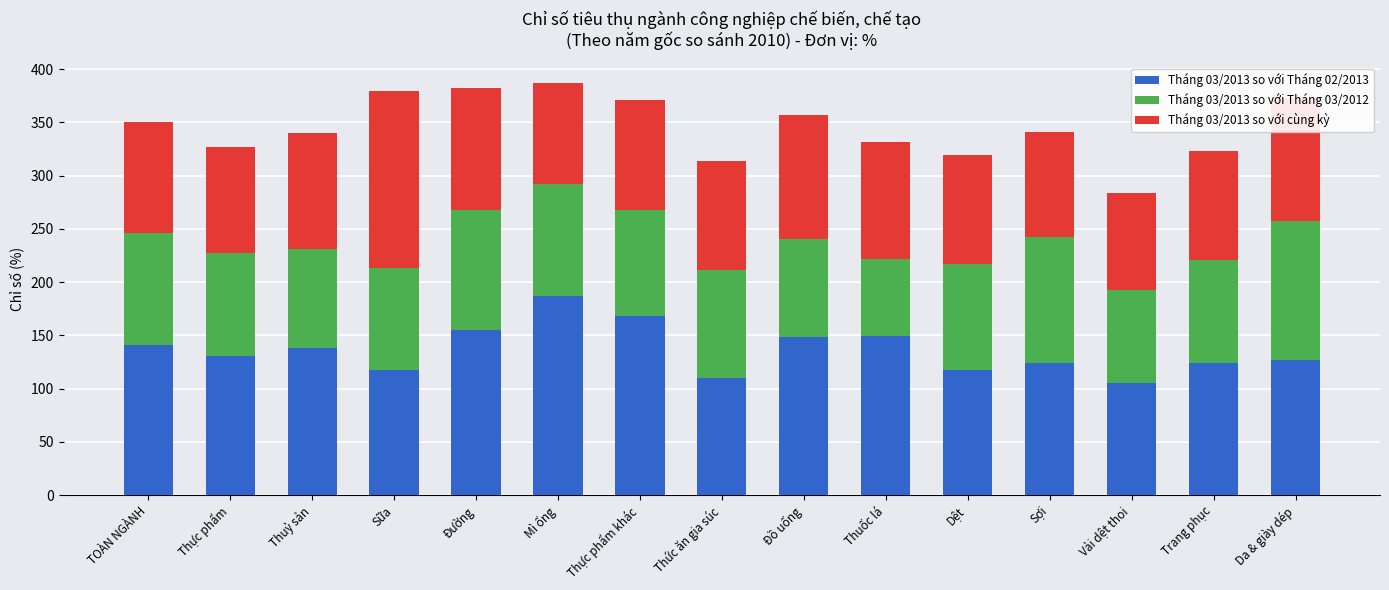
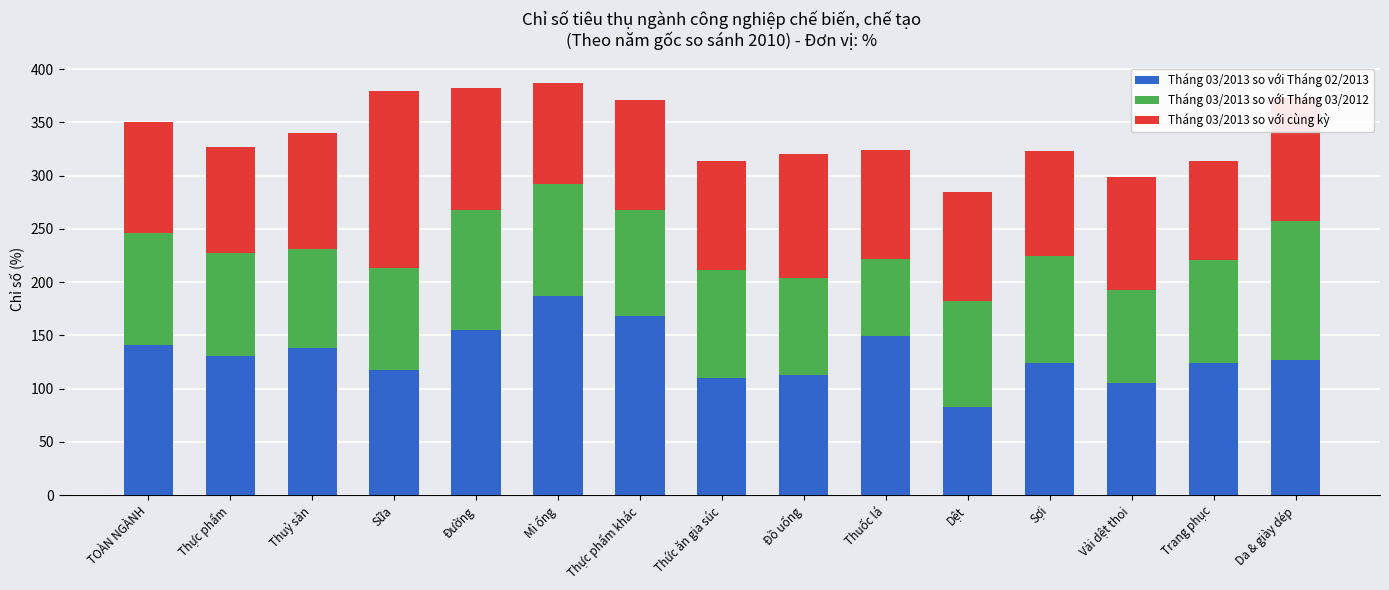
  {
    "Tháng 03/2013 so với Tháng 02/2013": {
      "TOÀN NGÀNH": 141,
      "Thực phẩm": 131,
      "Thuỷ sản": 139,
      "Sữa": 118,
      "Đường": 155,
      "Mì ống": 187,
      "Thực phẩm khác": 168,
      "Thức ăn gia súc": 110,
-     "Đồ uống": 149,
+     "Đồ uống": 113,
      "Thuốc lá": 149,
-     "Dệt": 118,
+     "Dệt": 83,
      "Sợi": 124,
      "Vải dệt thoi": 105,
      "Trang phục": 124,
      "Da & giày dép": 127
    },
    "Tháng 03/2013 so với Tháng 03/2012": {
      "TOÀN NGÀNH": 105,
      "Thực phẩm": 97,
      "Thuỷ sản": 93,
      "Sữa": 95,
      "Đường": 113,
      "Mì ống": 106,
      "Thực phẩm khác": 100,
      "Thức ăn gia súc": 102,
      "Đồ uống": 92,
      "Thuốc lá": 72,
      "Dệt": 100,
-     "Sợi": 119,
+     "Sợi": 101,
      "Vải dệt thoi": 88,
      "Trang phục": 96,
      "Da & giày dép": 131
    },
    "Tháng 03/2013 so với cùng kỳ": {
      "TOÀN NGÀNH": 104,
      "Thực phẩm": 99,
      "Thuỷ sản": 108,
      "Sữa": 166,
      "Đường": 114,
      "Mì ống": 94,
      "Thực phẩm khác": 103,
      "Thức ăn gia súc": 102,
      "Đồ uống": 116,
-     "Thuốc lá": 110,
+     "Thuốc lá": 102,
      "Dệt": 102,
      "Sợi": 99,
-     "Vải dệt thoi": 91,
-     "Trang phục": 102
+     "Vải dệt thoi": 106,
+     "Trang phục": 94
    }
  }
